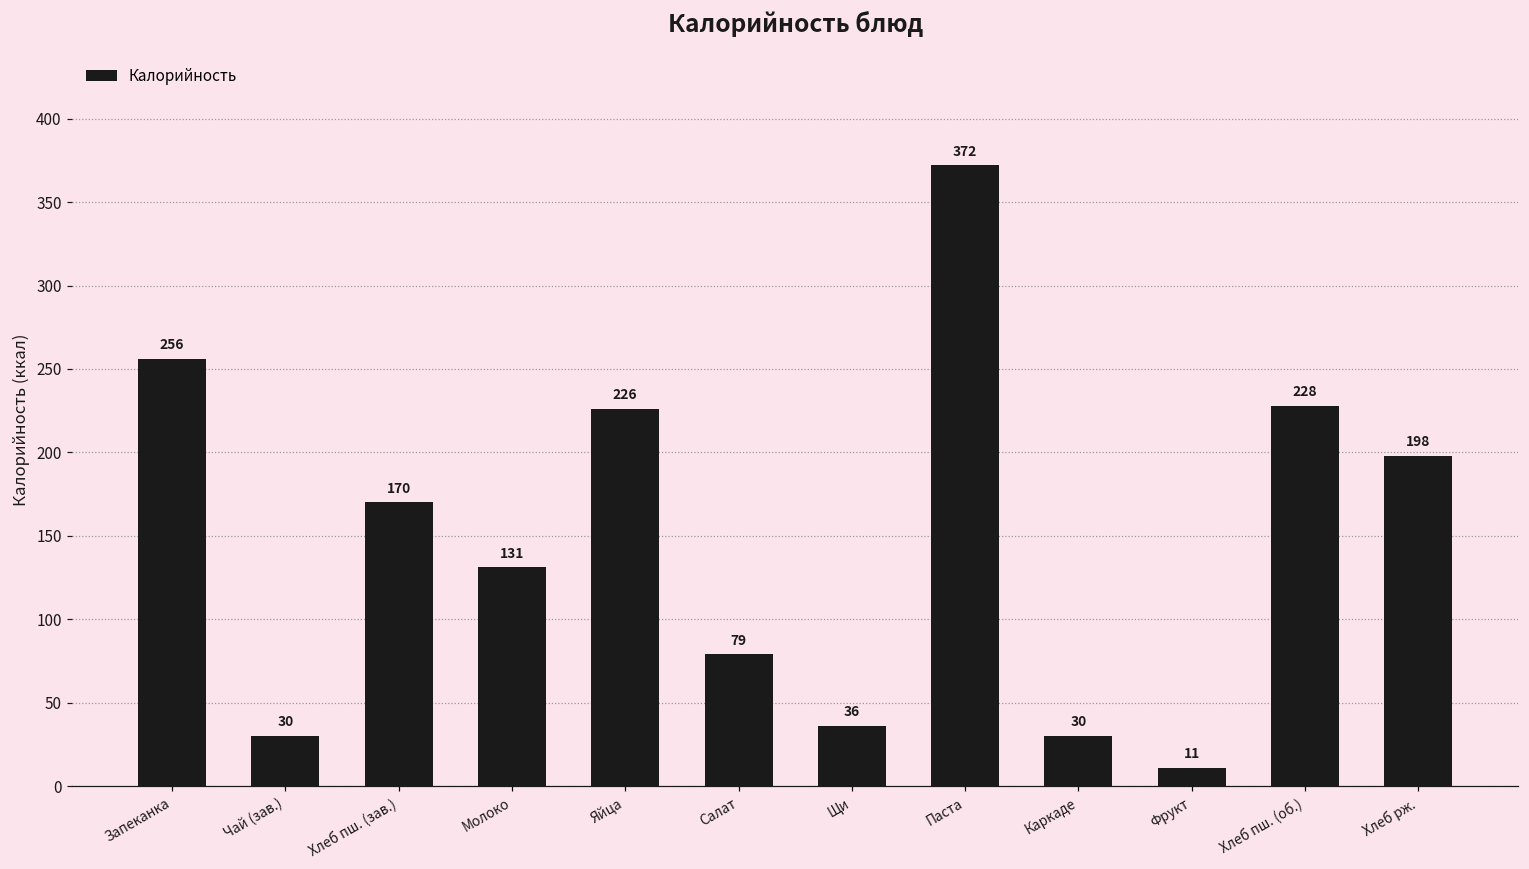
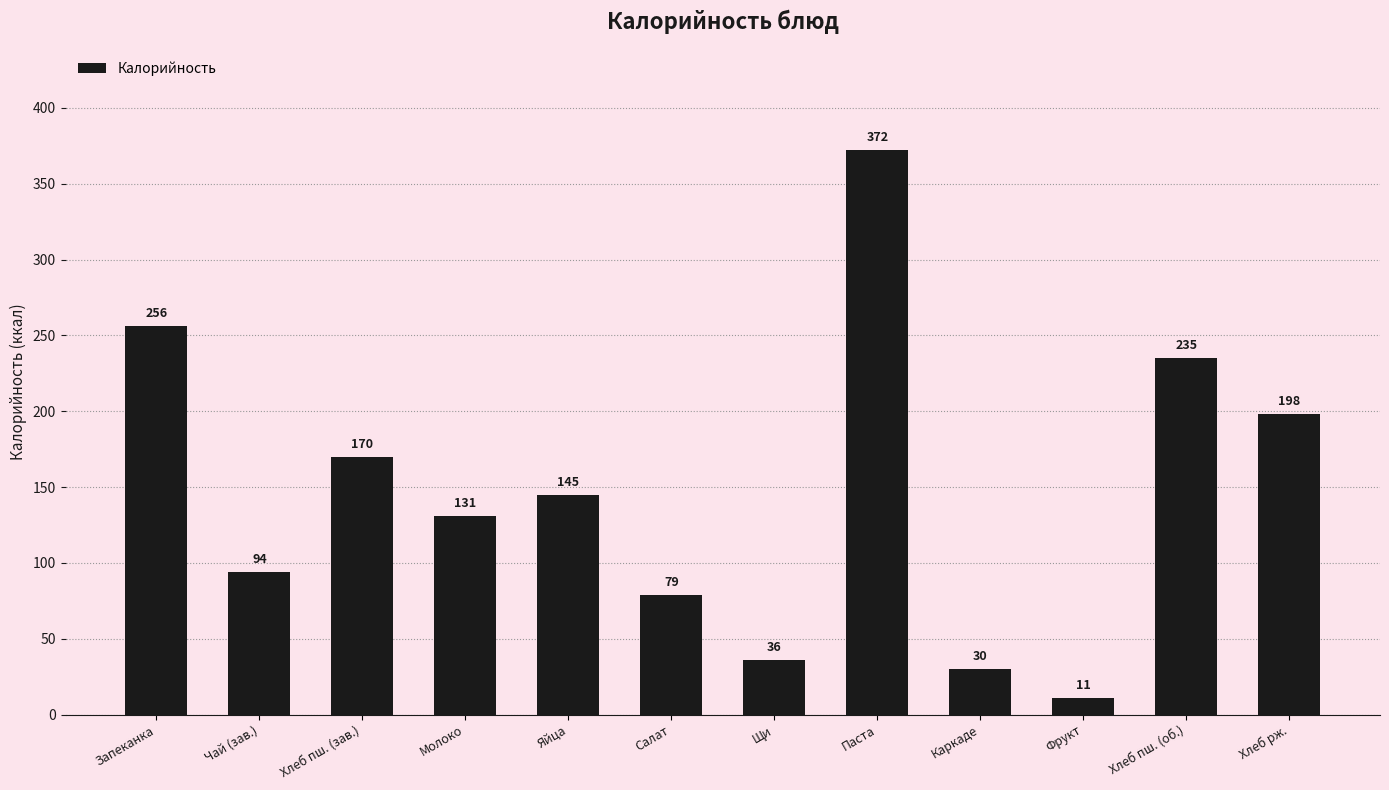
  {
    "Запеканка": 256,
-   "Чай (зав.)": 30,
+   "Чай (зав.)": 94,
    "Хлеб пш. (зав.)": 170,
    "Молоко": 131,
-   "Яйца": 226,
+   "Яйца": 145,
    "Салат": 79,
    "Щи": 36,
    "Паста": 372,
    "Каркаде": 30,
    "Фрукт": 11,
-   "Хлеб пш. (об.)": 228,
+   "Хлеб пш. (об.)": 235,
    "Хлеб рж.": 198
  }
